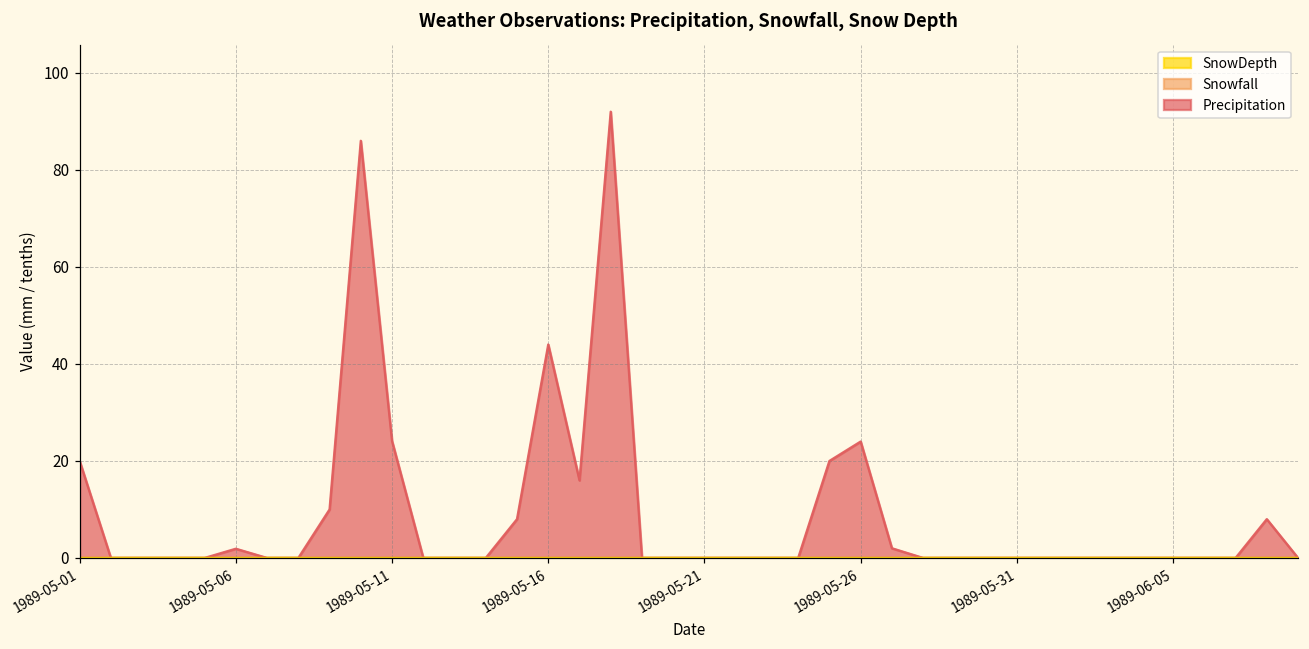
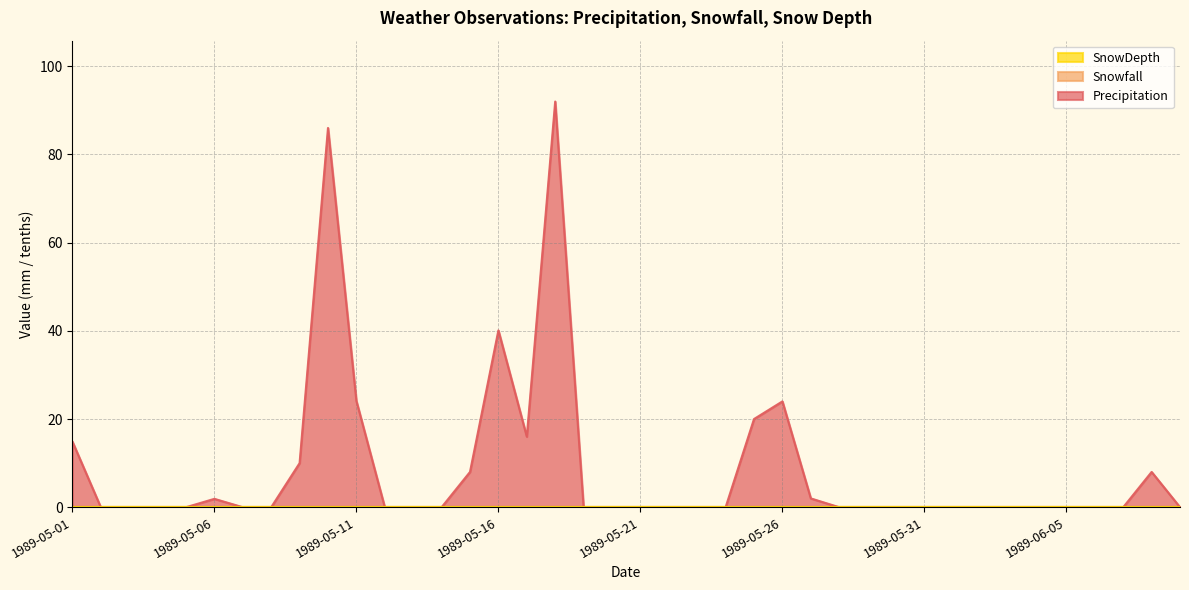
  {
    "Snowfall": {
      "1989-05-01": 0,
      "1989-05-06": 0,
      "1989-05-11": 0,
      "1989-05-16": 0,
      "1989-05-26": 0
    },
    "Precipitation": {
-     "1989-05-01": 20,
+     "1989-05-01": 15,
      "1989-05-06": 2,
      "1989-05-11": 24,
-     "1989-05-16": 44,
+     "1989-05-16": 40,
      "1989-05-26": 24
    }
  }
